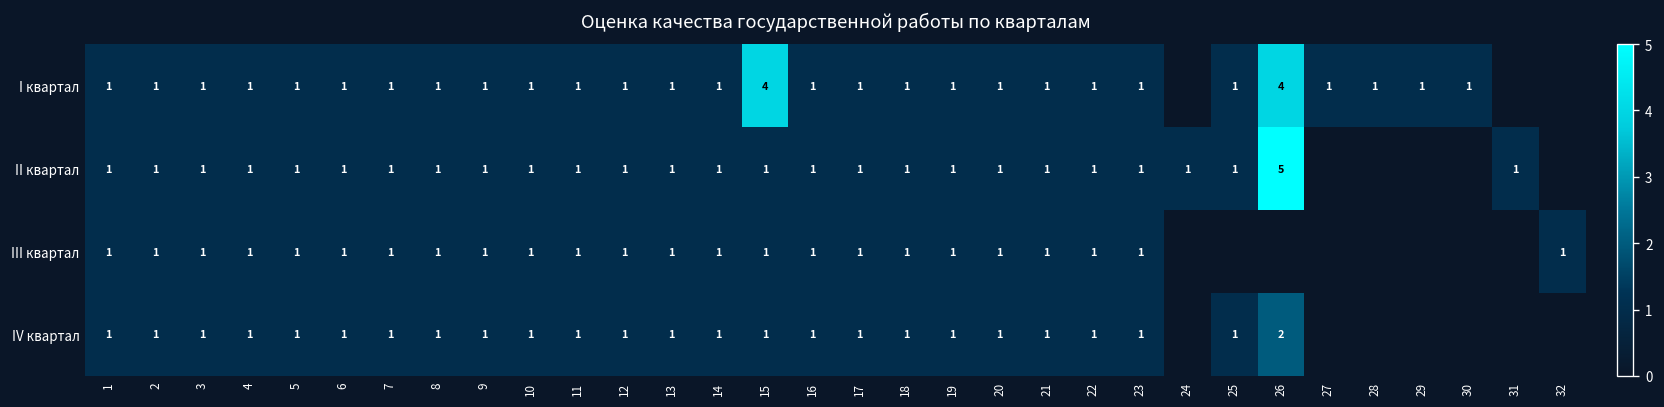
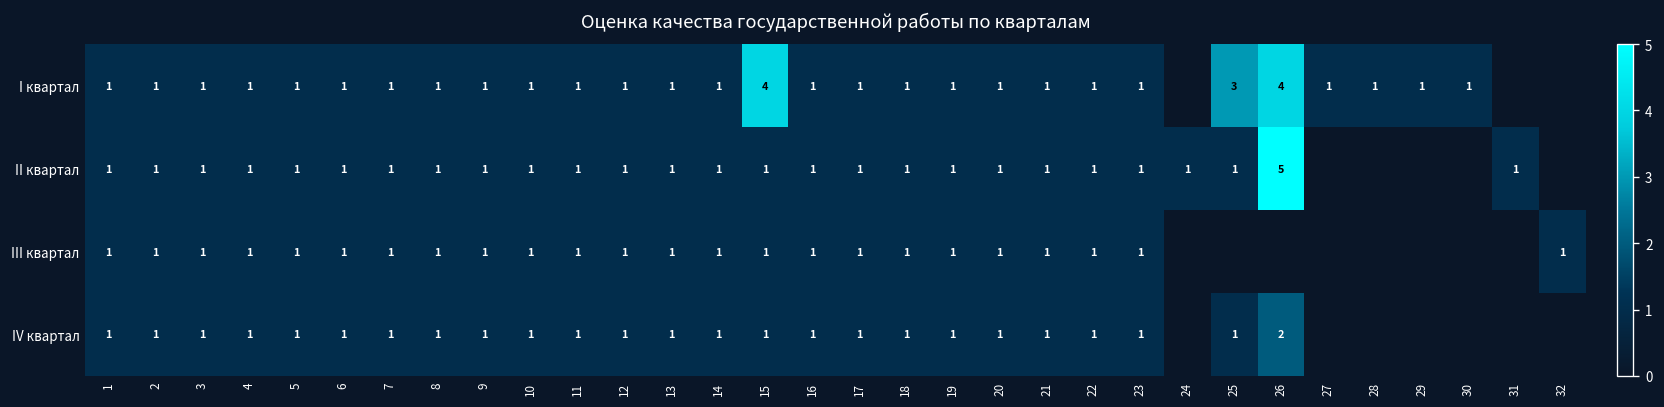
  {
    "I квартал": {
      "1": 1,
      "2": 1,
      "3": 1,
      "4": 1,
      "5": 1,
      "6": 1,
      "7": 1,
      "8": 1,
      "9": 1,
      "10": 1,
      "11": 1,
      "12": 1,
      "13": 1,
      "14": 1,
      "15": 4,
      "16": 1,
      "17": 1,
      "18": 1,
      "19": 1,
      "20": 1,
      "21": 1,
      "22": 1,
      "23": 1,
-     "25": 1,
+     "25": 3,
      "26": 4,
      "27": 1,
      "28": 1,
      "29": 1,
      "30": 1
    },
    "II квартал": {
      "1": 1,
      "2": 1,
      "3": 1,
      "4": 1,
      "5": 1,
      "6": 1,
      "7": 1,
      "8": 1,
      "9": 1,
      "10": 1,
      "11": 1,
      "12": 1,
      "13": 1,
      "14": 1,
      "15": 1,
      "16": 1,
      "17": 1,
      "18": 1,
      "19": 1,
      "20": 1,
      "21": 1,
      "22": 1,
      "23": 1,
      "24": 1,
      "25": 1,
      "26": 5,
      "31": 1
    },
    "III квартал": {
      "1": 1,
      "2": 1,
      "3": 1,
      "4": 1,
      "5": 1,
      "6": 1,
      "7": 1,
      "8": 1,
      "9": 1,
      "10": 1,
      "11": 1,
      "12": 1,
      "13": 1,
      "14": 1,
      "15": 1,
      "16": 1,
      "17": 1,
      "18": 1,
      "19": 1,
      "20": 1,
      "21": 1,
      "22": 1,
      "23": 1,
      "32": 1
    },
    "IV квартал": {
      "1": 1,
      "2": 1,
      "3": 1,
      "4": 1,
      "5": 1,
      "6": 1,
      "7": 1,
      "8": 1,
      "9": 1,
      "10": 1,
      "11": 1,
      "12": 1,
      "13": 1,
      "14": 1,
      "15": 1,
      "16": 1,
      "17": 1,
      "18": 1,
      "19": 1,
      "20": 1,
      "21": 1,
      "22": 1,
      "23": 1,
      "25": 1,
      "26": 2
    }
  }
